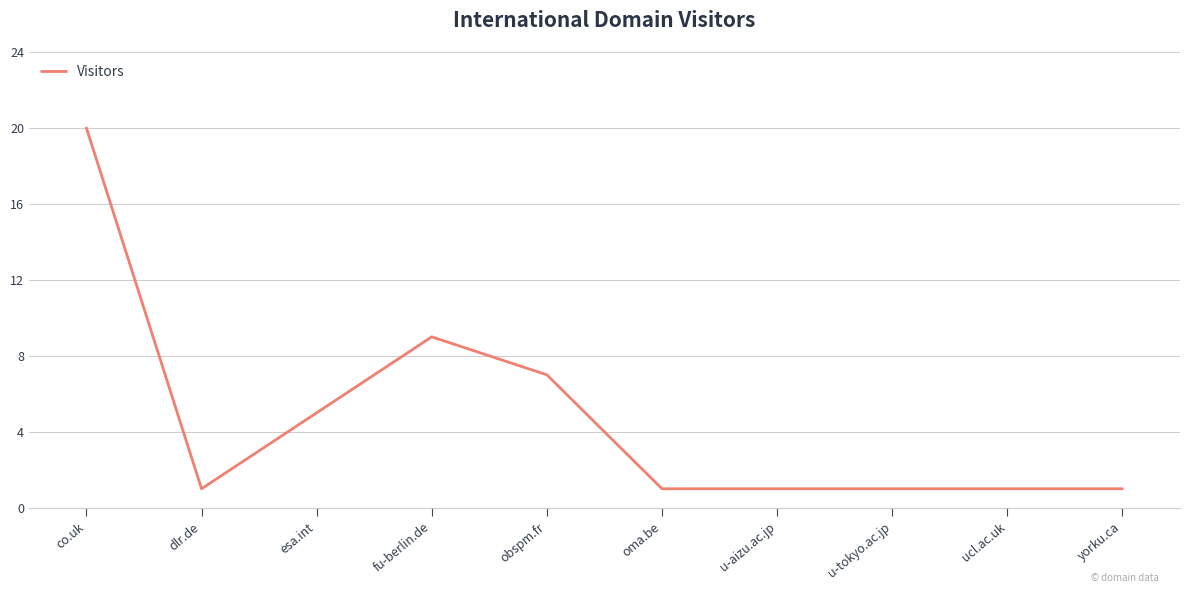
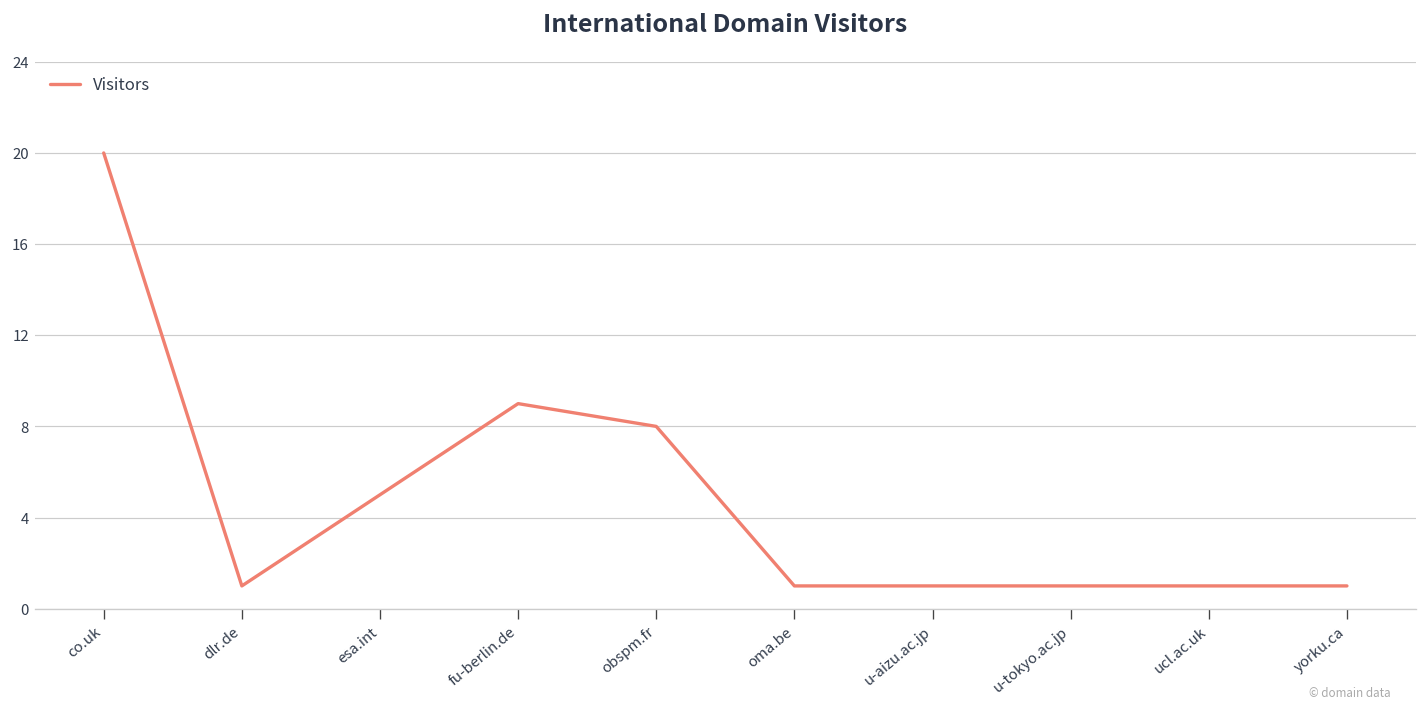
  {
    "co.uk": 20,
    "dlr.de": 1,
    "esa.int": 5,
    "fu-berlin.de": 9,
-   "obspm.fr": 7,
+   "obspm.fr": 8,
    "oma.be": 1,
    "u-aizu.ac.jp": 1,
    "u-tokyo.ac.jp": 1,
    "ucl.ac.uk": 1,
    "yorku.ca": 1
  }
